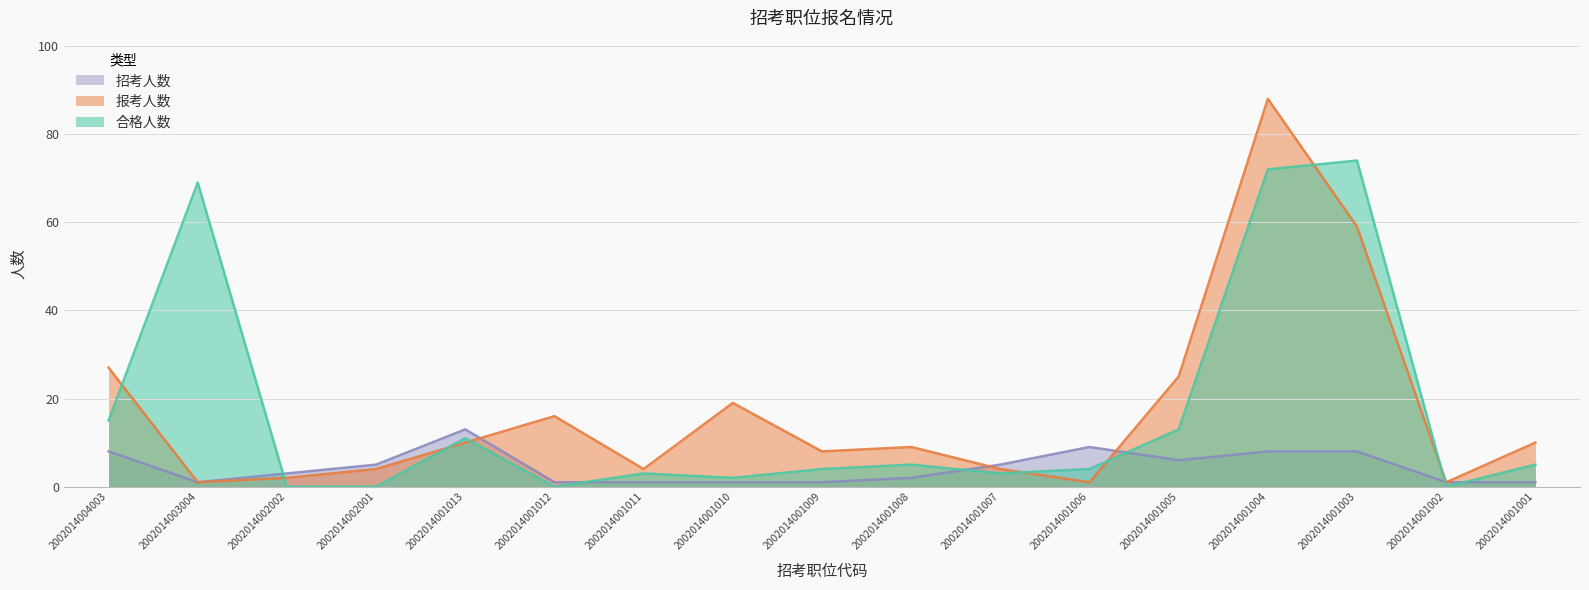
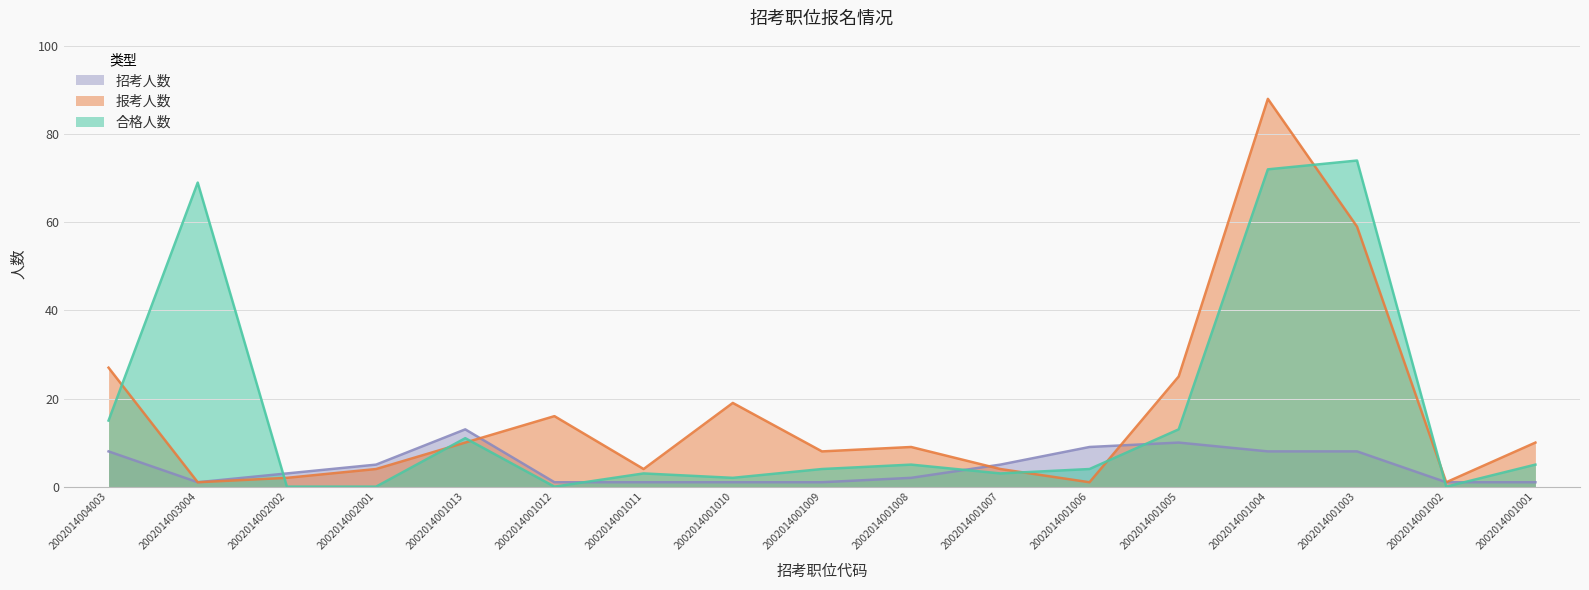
  {
    "招考人数": {
      "2002014004003": 8,
      "2002014002002": 3,
      "2002014002001": 5,
      "2002014001013": 13,
      "2002014001012": 1,
      "2002014001011": 1,
      "2002014001010": 1,
      "2002014001009": 1,
      "2002014001008": 2,
      "2002014001007": 5,
      "2002014001006": 9,
-     "2002014001005": 6,
+     "2002014001005": 10,
      "2002014001004": 8,
      "2002014001003": 8,
      "2002014001001": 1
    },
    "报考人数": {
      "2002014004003": 27,
      "2002014002002": 2,
      "2002014002001": 4,
      "2002014001013": 10,
      "2002014001012": 16,
      "2002014001011": 4,
      "2002014001010": 19,
      "2002014001009": 8,
      "2002014001008": 9,
      "2002014001007": 4,
      "2002014001006": 1,
      "2002014001005": 25,
      "2002014001004": 88,
      "2002014001003": 59,
      "2002014001001": 10
    },
    "合格人数": {
      "2002014004003": 15,
      "2002014003004": 69,
      "2002014002002": 0,
      "2002014002001": 0,
      "2002014001013": 11,
      "2002014001012": 0,
      "2002014001011": 3,
      "2002014001010": 2,
      "2002014001009": 4,
      "2002014001008": 5,
      "2002014001007": 3,
      "2002014001006": 4,
      "2002014001005": 13,
      "2002014001004": 72,
      "2002014001003": 74,
      "2002014001002": 0,
      "2002014001001": 5
    }
  }
